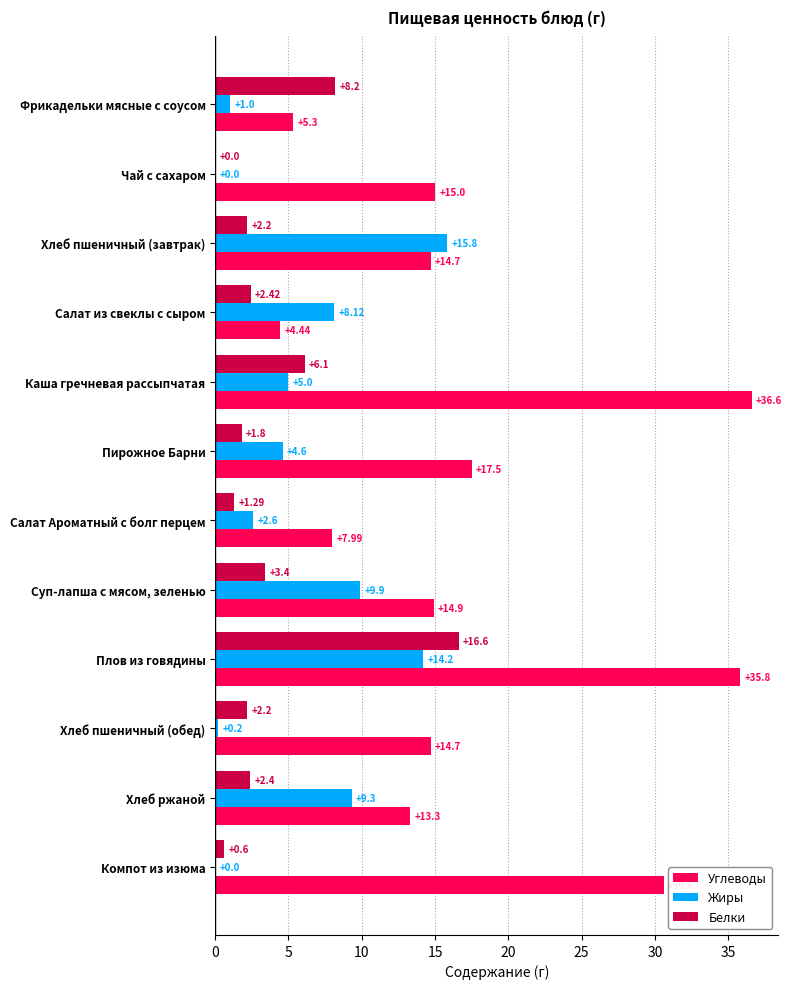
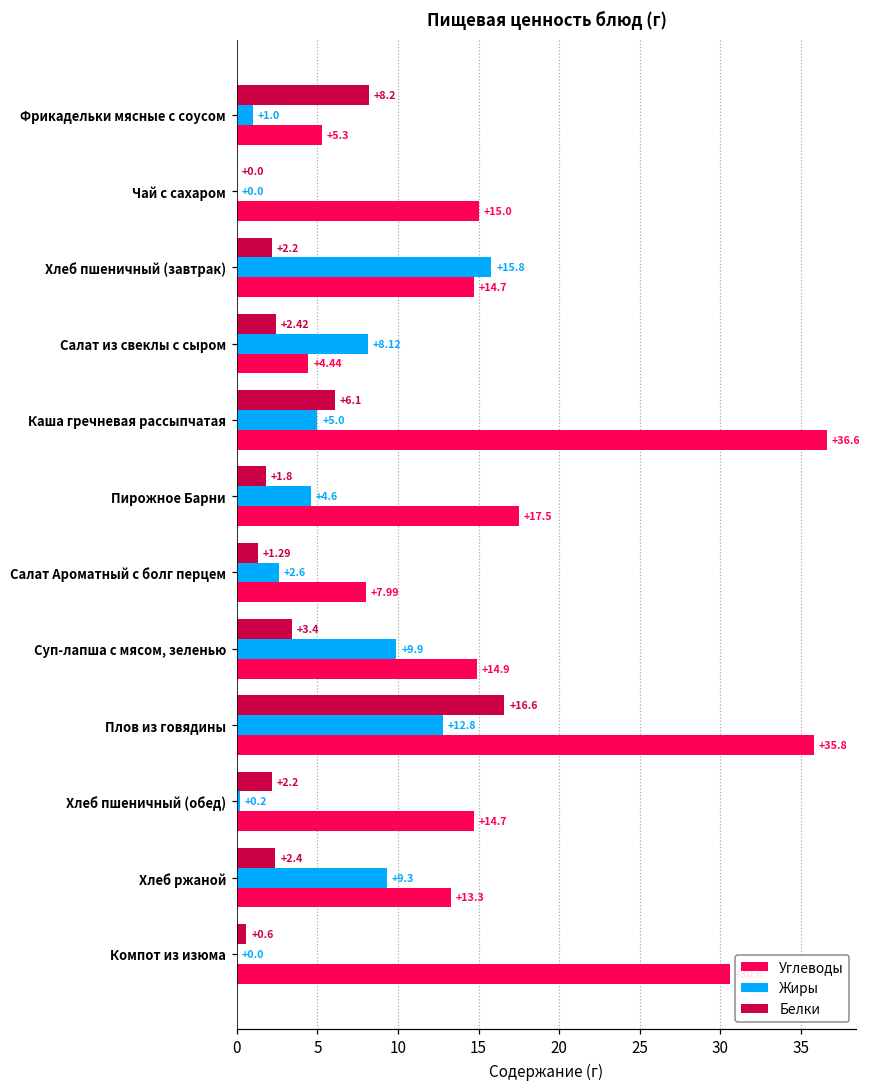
  {
    "Жиры": {
      "Фрикадельки мясные с соусом": "+1.0",
      "Чай с сахаром": "+0.0",
      "Хлеб пшеничный (завтрак)": "+15.8",
      "Салат из свеклы с сыром": "+8.12",
      "Каша гречневая рассыпчатая": "+5.0",
      "Пирожное Барни": "+4.6",
      "Салат Ароматный с болг перцем": "+2.6",
      "Суп-лапша с мясом, зеленью": "+9.9",
-     "Плов из говядины": "+14.2",
+     "Плов из говядины": "+12.8",
      "Хлеб пшеничный (обед)": "+0.2",
      "Хлеб ржаной": "+9.3",
      "Компот из изюма": "+0.0"
    }
  }
